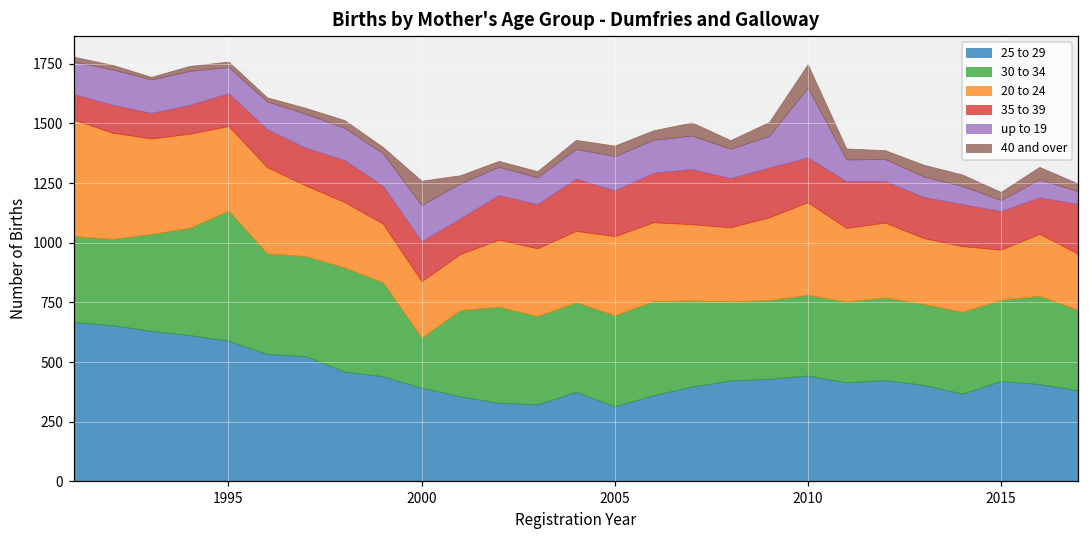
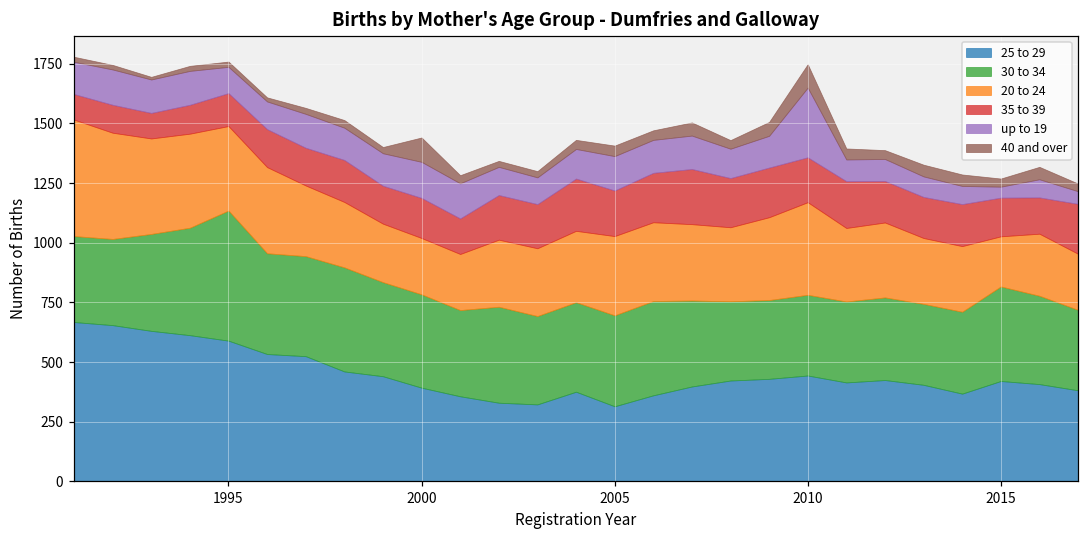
  {
    "25 to 29": {
      "1995": 590,
      "2000": 390,
      "2005": 320,
      "2010": 440,
      "2015": 420
    },
    "30 to 34": {
      "1995": 550,
-     "2000": 210,
+     "2000": 390,
      "2005": 380,
      "2010": 340,
-     "2015": 340
+     "2015": 400
    },
    "20 to 24": {
      "1995": 350,
      "2000": 240,
      "2005": 330,
      "2010": 390,
      "2015": 210
    },
    "35 to 39": {
      "1995": 140,
      "2000": 170,
      "2005": 190,
      "2010": 190,
      "2015": 160
    },
    "up to 19": {
      "1995": 110,
      "2000": 150,
      "2005": 140,
      "2010": 290,
      "2015": 50
    },
    "40 and over": {
      "1995": 20,
      "2000": 100,
      "2005": 40,
      "2010": 100,
      "2015": 30
    }
  }
